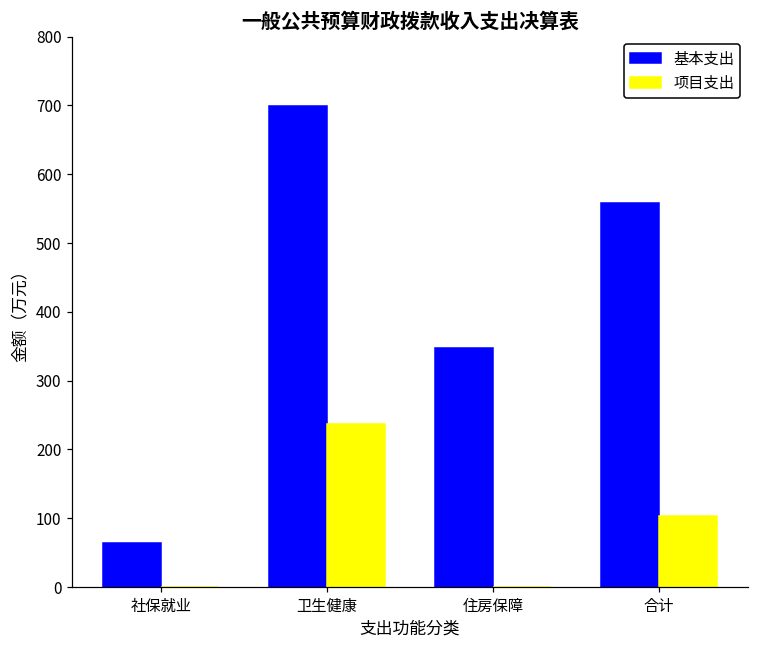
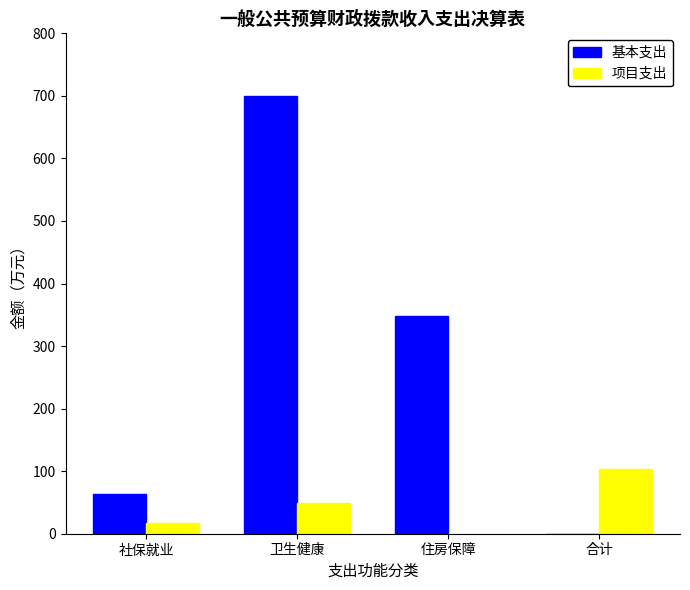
  {
    "基本支出": {
      "社保就业": 60,
      "卫生健康": 700,
      "住房保障": 350,
-     "合计": 560
+     "合计": 0
    },
    "项目支出": {
-     "社保就业": 0,
-     "卫生健康": 240,
+     "社保就业": 20,
+     "卫生健康": 50,
      "住房保障": 0,
      "合计": 100
    }
  }
